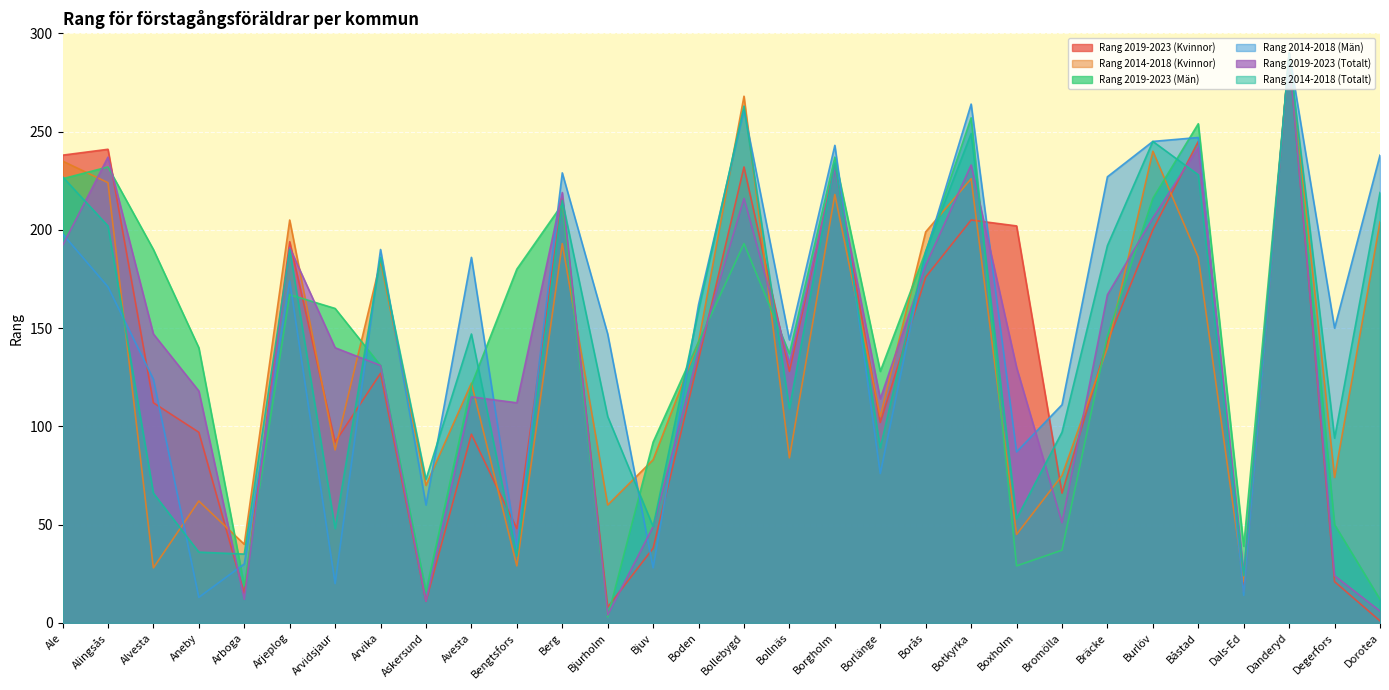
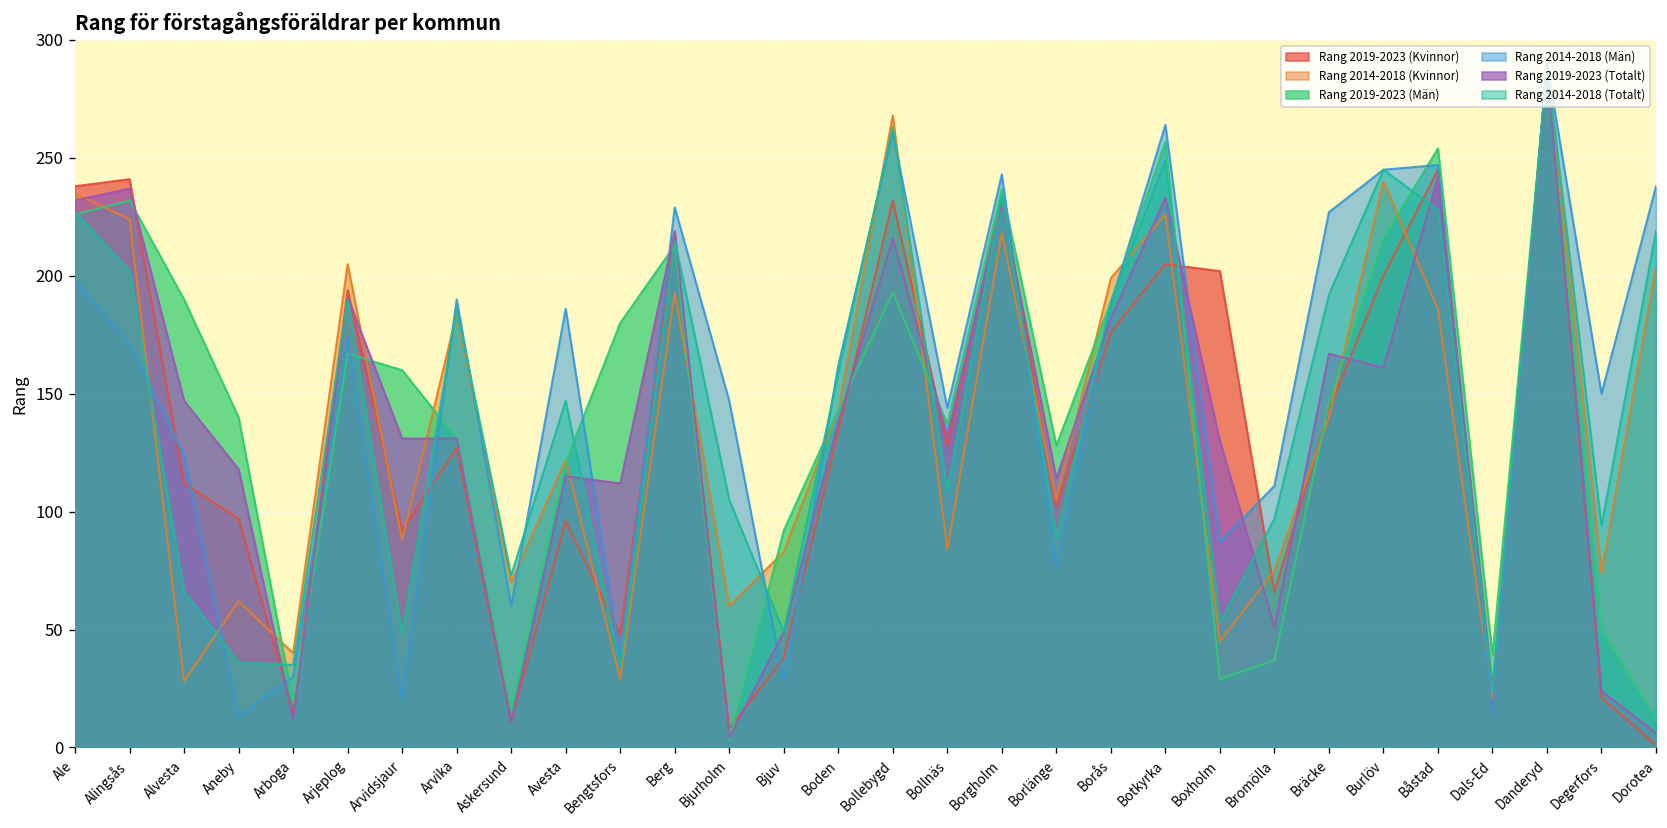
  {
    "Rang 2019-2023 (Totalt)": {
-     "Ale": 192,
+     "Ale": 232,
      "Alingsås": 237,
      "Alvesta": 147,
      "Aneby": 118,
      "Arboga": 12,
-     "Arvidsjaur": 140,
+     "Arvidsjaur": 131,
      "Avesta": 115,
      "Bengtsfors": 112,
      "Berg": 219,
      "Boden": 138,
      "Bollebygd": 216,
      "Bollnäs": 132,
      "Borgholm": 231,
      "Borlänge": 114,
      "Borås": 182,
      "Botkyrka": 233,
      "Boxholm": 130,
      "Bromölla": 51,
      "Bräcke": 167,
-     "Burlöv": 206,
+     "Burlöv": 161,
      "Båstad": 242,
      "Degerfors": 24,
      "Dorotea": 6
    }
  }
